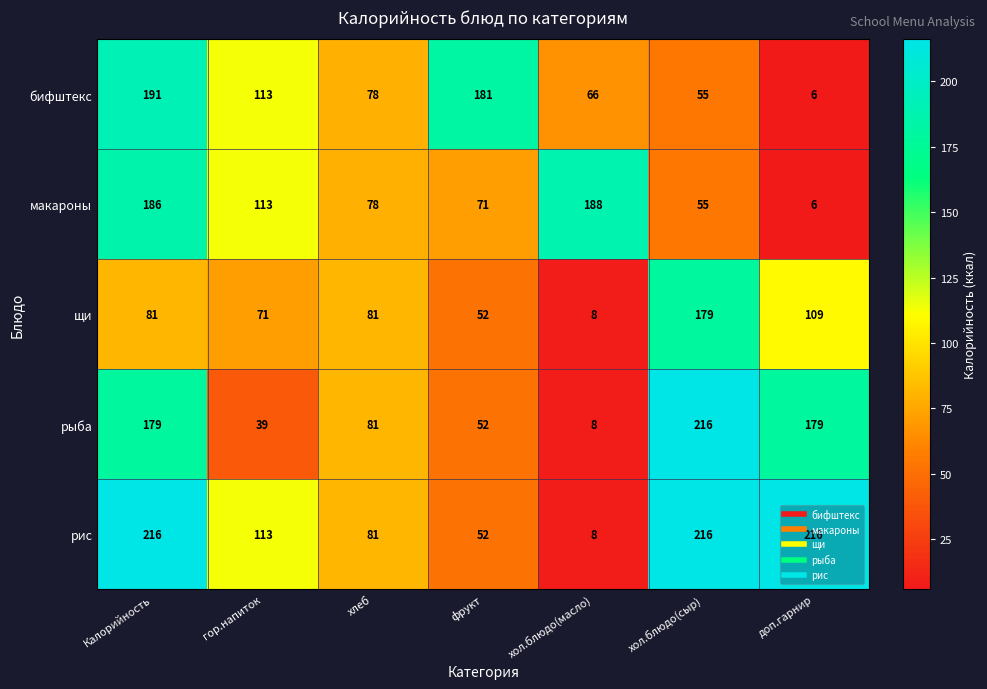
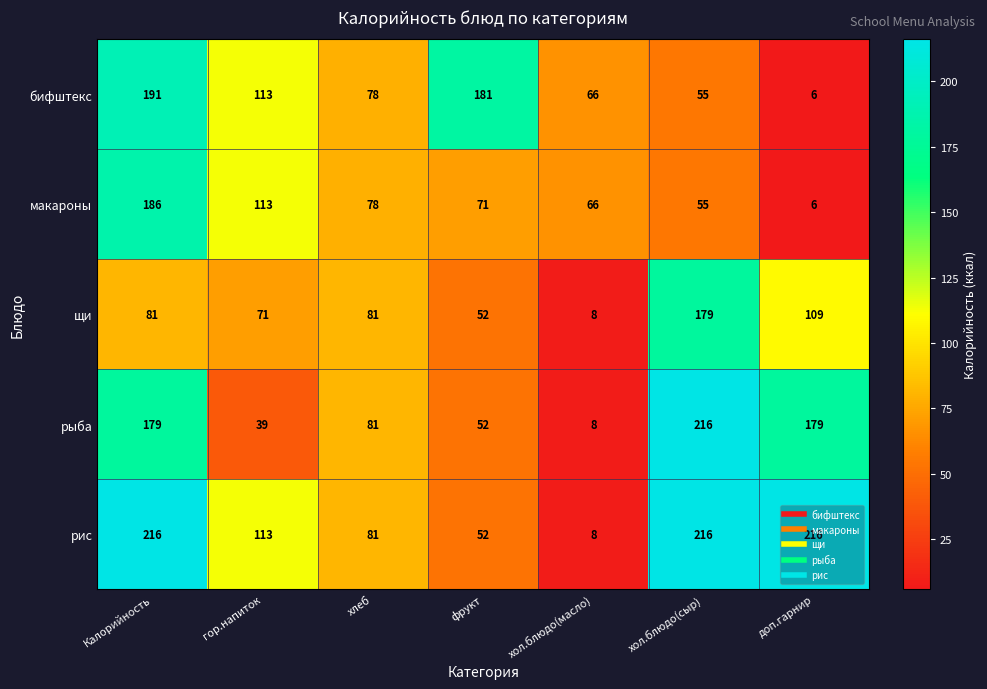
  {
    "бифштекс": {
      "Калорийность": 191,
      "гор.напиток": 113,
      "хлеб": 78,
      "фрукт": 181,
      "хол.блюдо(масло)": 66,
      "хол.блюдо(сыр)": 55,
      "доп.гарнир": 6
    },
    "макароны": {
      "Калорийность": 186,
      "гор.напиток": 113,
      "хлеб": 78,
      "фрукт": 71,
-     "хол.блюдо(масло)": 188,
+     "хол.блюдо(масло)": 66,
      "хол.блюдо(сыр)": 55,
      "доп.гарнир": 6
    },
    "щи": {
      "Калорийность": 81,
      "гор.напиток": 71,
      "хлеб": 81,
      "фрукт": 52,
      "хол.блюдо(масло)": 8,
      "хол.блюдо(сыр)": 179,
      "доп.гарнир": 109
    },
    "рыба": {
      "Калорийность": 179,
      "гор.напиток": 39,
      "хлеб": 81,
      "фрукт": 52,
      "хол.блюдо(масло)": 8,
      "хол.блюдо(сыр)": 216,
      "доп.гарнир": 179
    },
    "рис": {
      "Калорийность": 216,
      "гор.напиток": 113,
      "хлеб": 81,
      "фрукт": 52,
      "хол.блюдо(масло)": 8,
      "хол.блюдо(сыр)": 216
    }
  }
